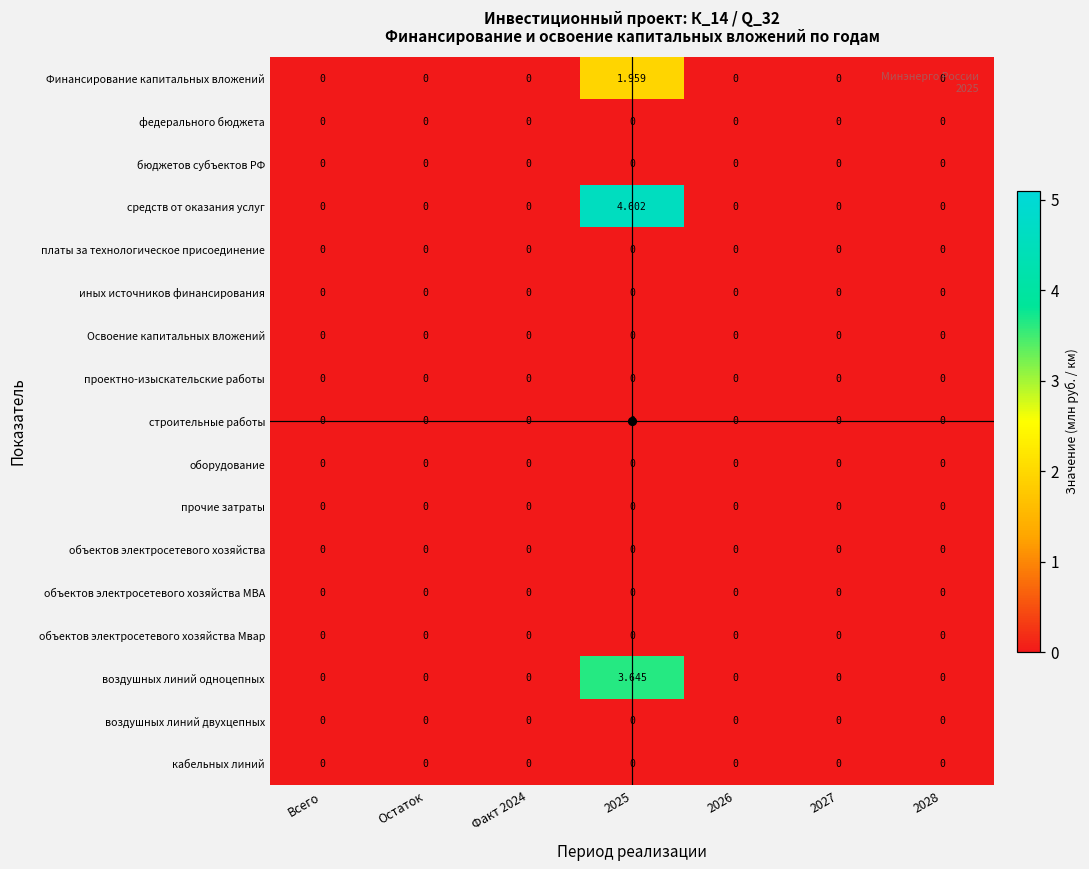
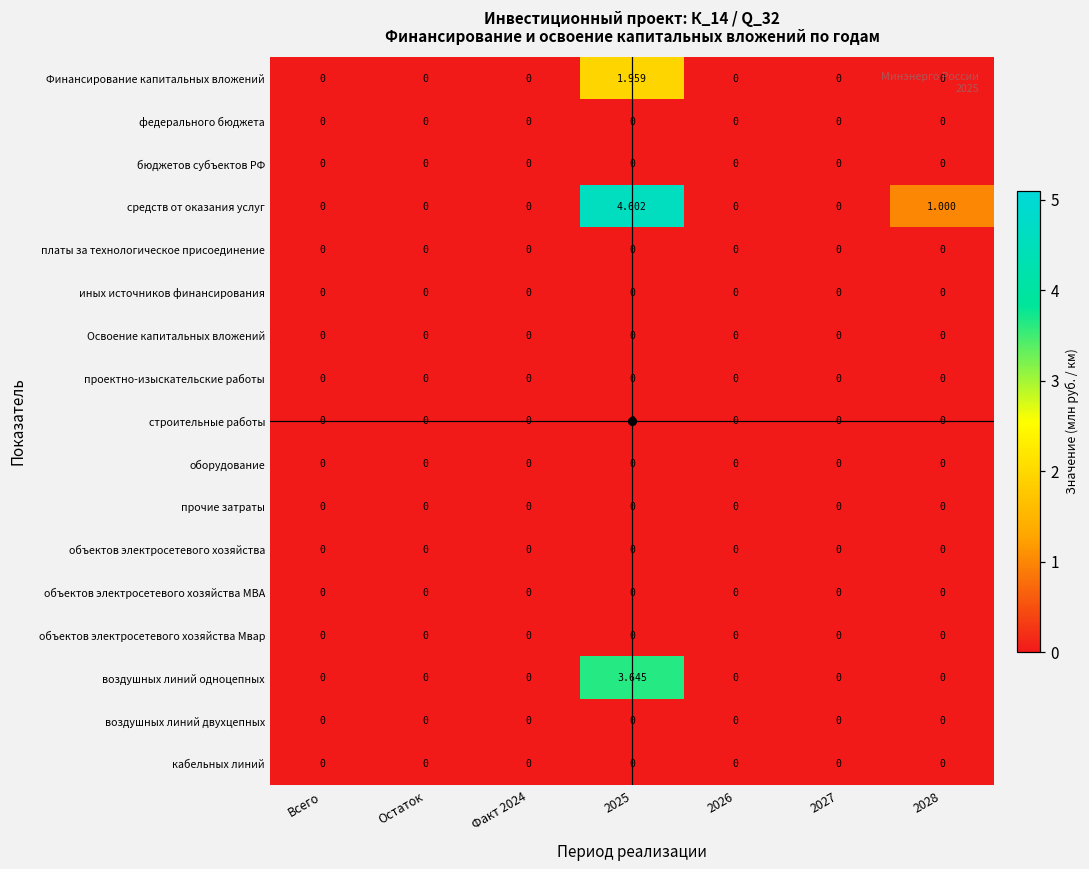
  {
    "Финансирование капитальных вложений": {
      "Всего": 0,
      "Остаток": 0,
      "Факт 2024": 0,
      "2025": 1.959,
      "2026": 0,
      "2027": 0,
      "2028": 2025
    },
    "федерального бюджета": {
      "Всего": 0,
      "Остаток": 0,
      "Факт 2024": 0,
      "2025": 0,
      "2026": 0,
      "2027": 0,
      "2028": 0
    },
    "бюджетов субъектов РФ": {
      "Всего": 0,
      "Остаток": 0,
      "Факт 2024": 0,
      "2025": 0,
      "2026": 0,
      "2027": 0,
      "2028": 0
    },
    "средств от оказания услуг": {
      "Всего": 0,
      "Остаток": 0,
      "Факт 2024": 0,
      "2025": 4.602,
      "2026": 0,
      "2027": 0,
-     "2028": 0
+     "2028": 1.000
    },
    "платы за технологическое присоединение": {
      "Всего": 0,
      "Остаток": 0,
      "Факт 2024": 0,
      "2025": 0,
      "2026": 0,
      "2027": 0,
      "2028": 0
    },
    "иных источников финансирования": {
      "Всего": 0,
      "Остаток": 0,
      "Факт 2024": 0,
      "2025": 0,
      "2026": 0,
      "2027": 0,
      "2028": 0
    },
    "Освоение капитальных вложений": {
      "Всего": 0,
      "Остаток": 0,
      "Факт 2024": 0,
      "2025": 0,
      "2026": 0,
      "2027": 0,
      "2028": 0
    },
    "проектно-изыскательские работы": {
      "Всего": 0,
      "Остаток": 0,
      "Факт 2024": 0,
      "2025": 0,
      "2026": 0,
      "2027": 0,
      "2028": 0
    },
    "строительные работы": {
      "Всего": 0,
      "Остаток": 0,
      "Факт 2024": 0,
      "2026": 0,
      "2027": 0,
      "2028": 0
    },
    "оборудование": {
      "Всего": 0,
      "Остаток": 0,
      "Факт 2024": 0,
      "2025": 0,
      "2026": 0,
      "2027": 0,
      "2028": 0
    },
    "прочие затраты": {
      "Всего": 0,
      "Остаток": 0,
      "Факт 2024": 0,
      "2025": 0,
      "2026": 0,
      "2027": 0,
      "2028": 0
    },
    "объектов электросетевого хозяйства": {
      "Всего": 0,
      "Остаток": 0,
      "Факт 2024": 0,
      "2025": 0,
      "2026": 0,
      "2027": 0,
      "2028": 0
    },
    "объектов электросетевого хозяйства МВА": {
      "Всего": 0,
      "Остаток": 0,
      "Факт 2024": 0,
      "2025": 0,
      "2026": 0,
      "2027": 0,
      "2028": 0
    },
    "объектов электросетевого хозяйства Мвар": {
      "Всего": 0,
      "Остаток": 0,
      "Факт 2024": 0,
      "2025": 0,
      "2026": 0,
      "2027": 0,
      "2028": 0
    },
    "воздушных линий одноцепных": {
      "Всего": 0,
      "Остаток": 0,
      "Факт 2024": 0,
      "2025": 3.645,
      "2026": 0,
      "2027": 0,
      "2028": 0
    },
    "воздушных линий двухцепных": {
      "Всего": 0,
      "Остаток": 0,
      "Факт 2024": 0,
      "2025": 0,
      "2026": 0,
      "2027": 0,
      "2028": 0
    },
    "кабельных линий": {
      "Всего": 0,
      "Остаток": 0,
      "Факт 2024": 0,
      "2025": 0,
      "2026": 0,
      "2027": 0,
      "2028": 0
    }
  }
